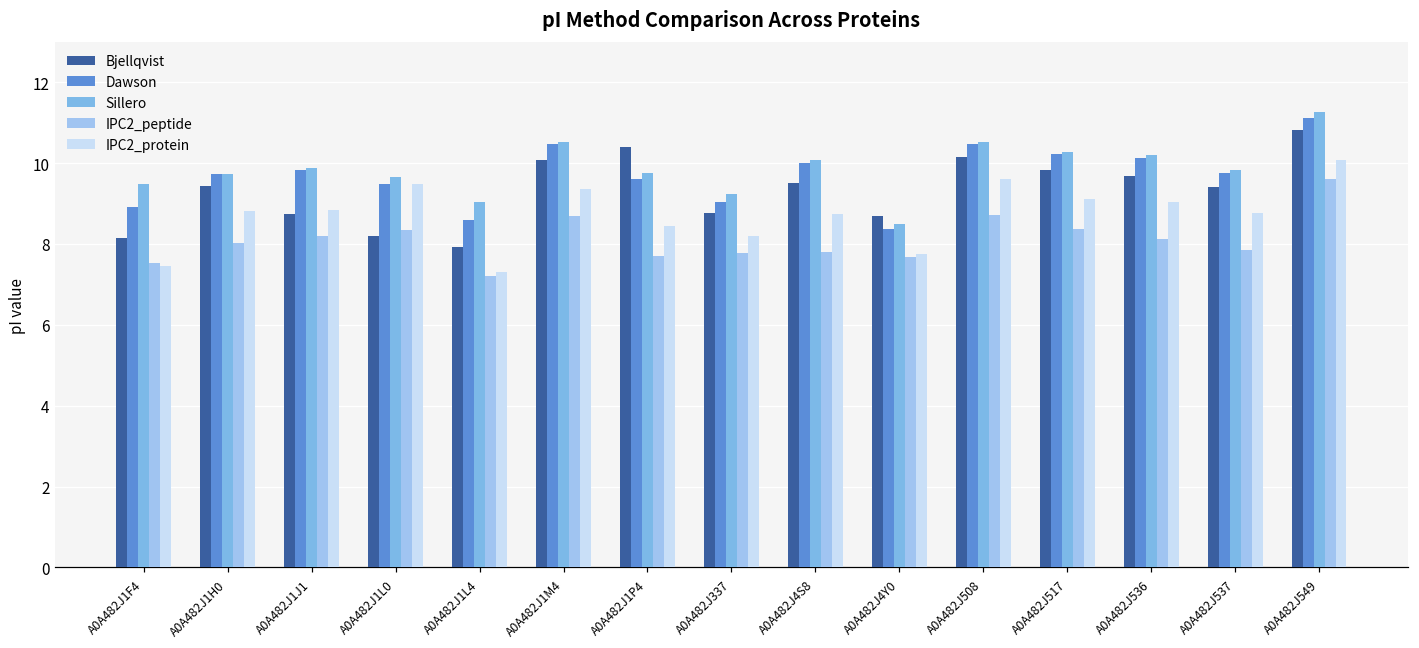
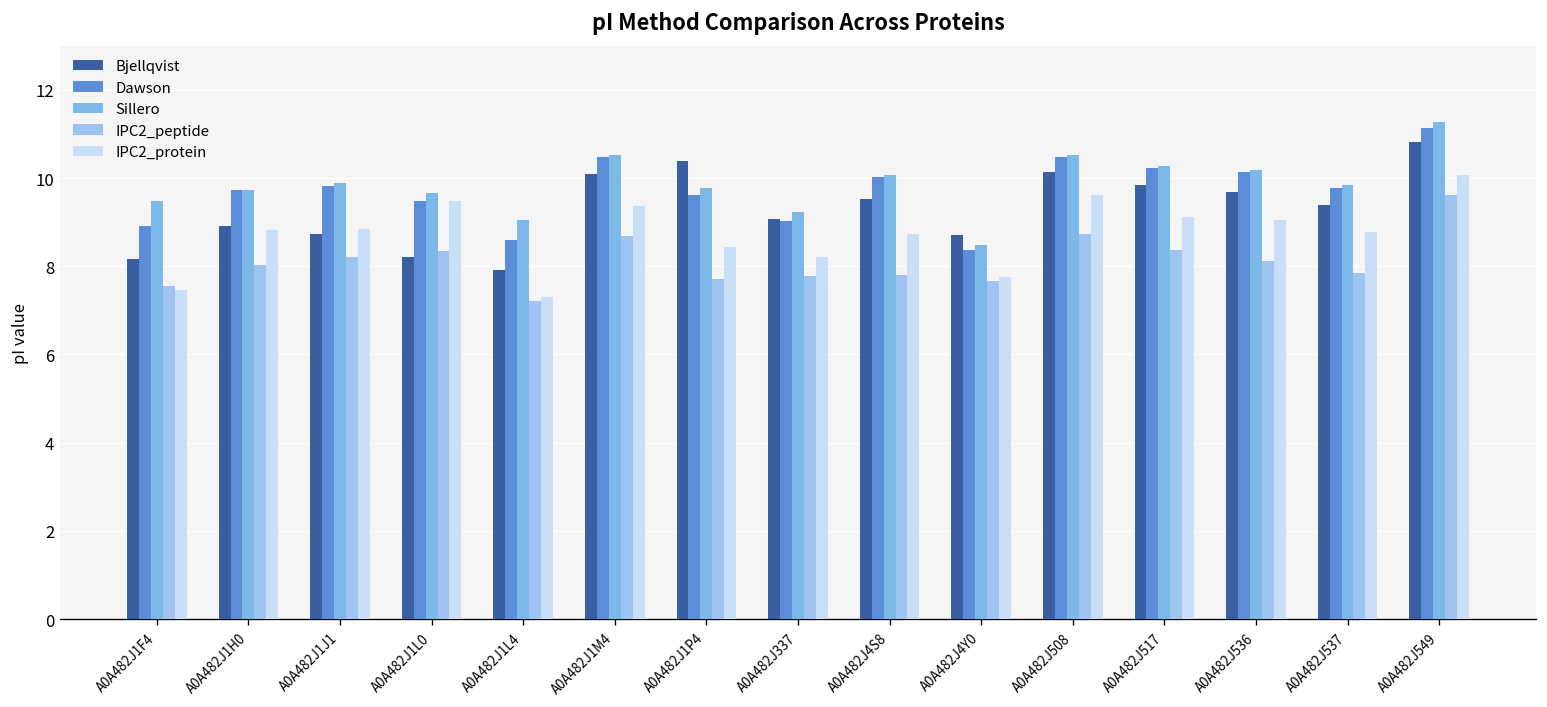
  {
    "Bjellqvist": {
      "A0A482J1F4": 8.2,
-     "A0A482J1H0": 9.4,
+     "A0A482J1H0": 8.9,
      "A0A482J1J1": 8.7,
      "A0A482J1L0": 8.2,
      "A0A482J1L4": 7.9,
      "A0A482J1M4": 10.1,
      "A0A482J1P4": 10.4,
-     "A0A482J337": 8.8,
+     "A0A482J337": 9.1,
      "A0A482J4S8": 9.5,
      "A0A482J4Y0": 8.7,
      "A0A482J508": 10.1,
      "A0A482J517": 9.8,
      "A0A482J536": 9.7,
      "A0A482J537": 9.4,
      "A0A482J549": 10.8
    }
  }
